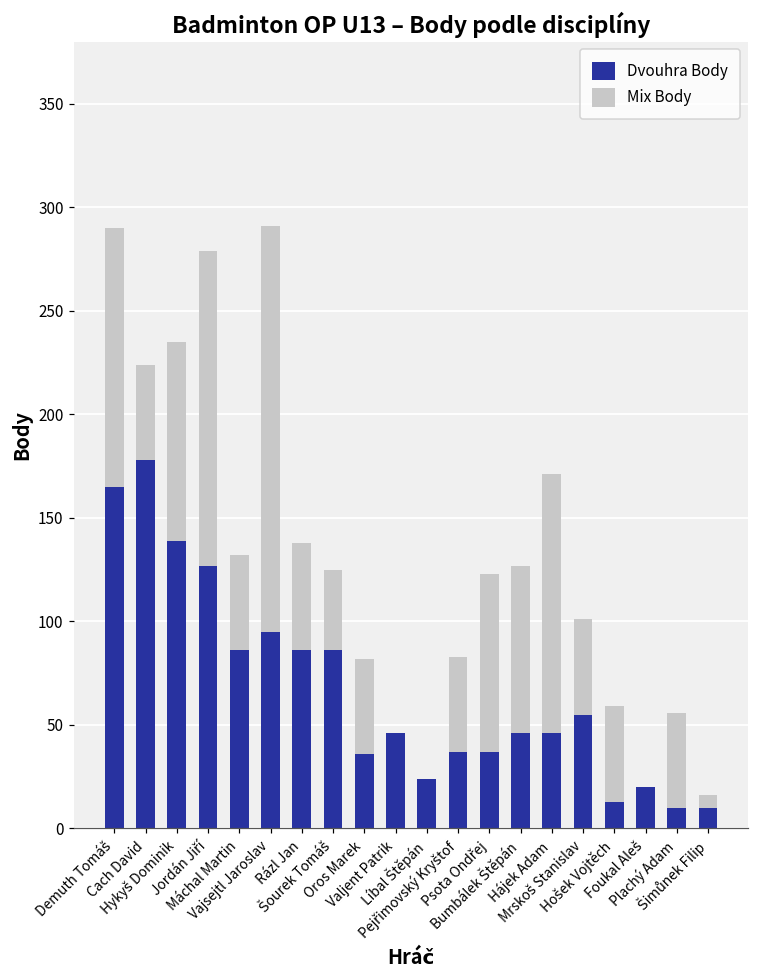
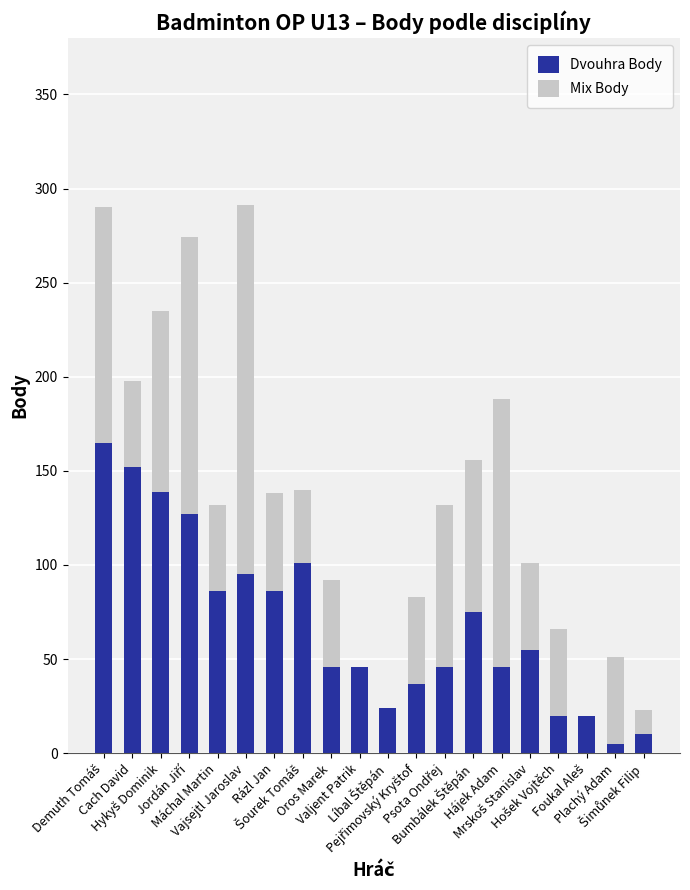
  {
    "Dvouhra Body": {
      "Demuth Tomáš": 165,
-     "Cach David": 178,
+     "Cach David": 152,
      "Hykyš Dominik": 139,
      "Jordán Jiří": 127,
      "Máchal Martin": 86,
      "Vajsejtl Jaroslav": 95,
      "Rázl Jan": 86,
-     "Šourek Tomáš": 86,
-     "Oros Marek": 36,
+     "Šourek Tomáš": 101,
+     "Oros Marek": 46,
      "Valjent Patrik": 46,
      "Líbal Štěpán": 24,
      "Pejřimovský Kryštof": 37,
-     "Psota Ondřej": 37,
-     "Bumbálek Štěpán": 46,
+     "Psota Ondřej": 46,
+     "Bumbálek Štěpán": 75,
      "Hájek Adam": 46,
      "Mrskoš Stanislav": 55,
-     "Hošek Vojtěch": 13,
+     "Hošek Vojtěch": 20,
      "Foukal Aleš": 20,
-     "Plachý Adam": 10,
+     "Plachý Adam": 5,
      "Šimůnek Filip": 10
    },
    "Mix Body": {
      "Demuth Tomáš": 125,
      "Cach David": 46,
      "Hykyš Dominik": 96,
-     "Jordán Jiří": 152,
+     "Jordán Jiří": 147,
      "Máchal Martin": 46,
      "Vajsejtl Jaroslav": 196,
      "Rázl Jan": 52,
      "Šourek Tomáš": 39,
      "Oros Marek": 46,
      "Valjent Patrik": 0,
      "Líbal Štěpán": 0,
      "Pejřimovský Kryštof": 46,
      "Psota Ondřej": 86,
      "Bumbálek Štěpán": 81,
-     "Hájek Adam": 125,
+     "Hájek Adam": 142,
      "Mrskoš Stanislav": 46,
      "Hošek Vojtěch": 46,
      "Foukal Aleš": 0,
      "Plachý Adam": 46,
-     "Šimůnek Filip": 6
+     "Šimůnek Filip": 13
    }
  }
